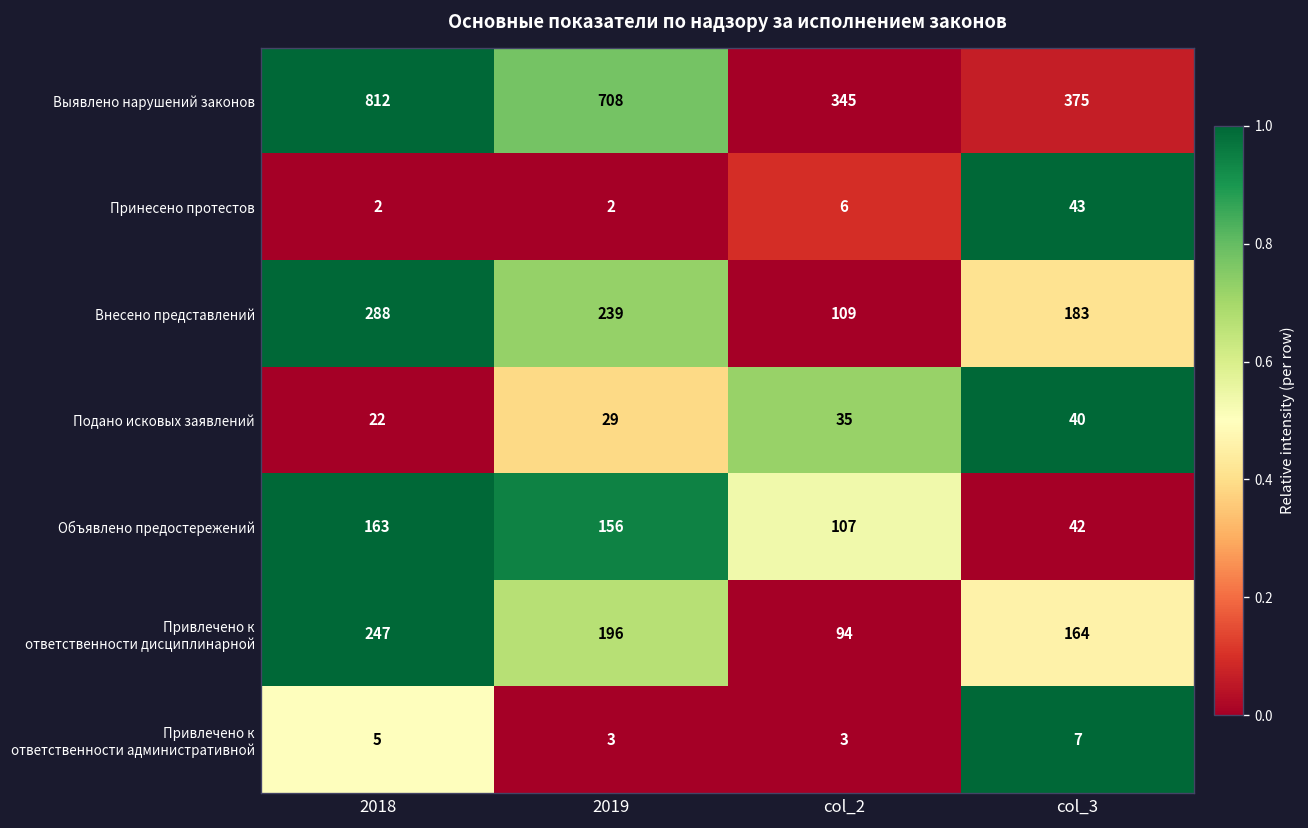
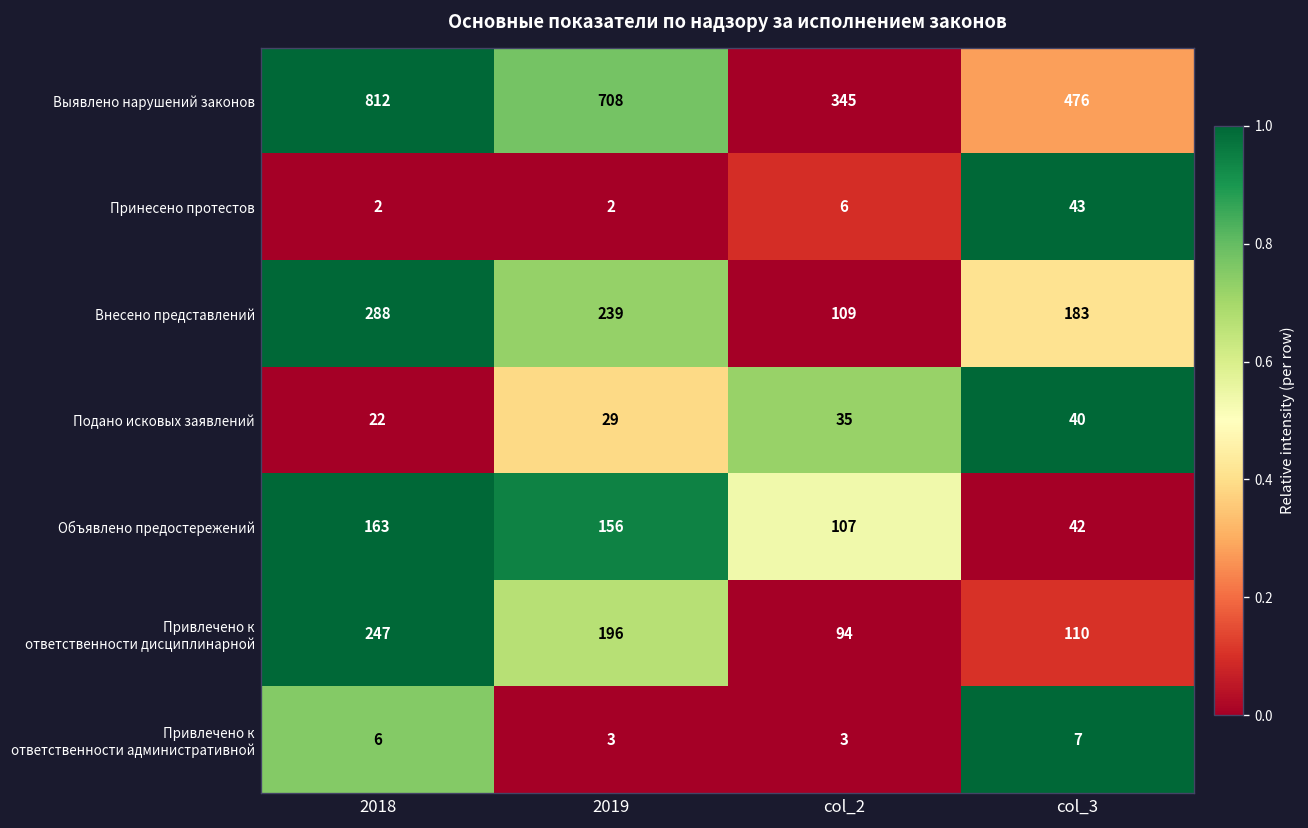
  {
    "Выявлено нарушений законов": {
      "2018": 812,
      "2019": 708,
      "col_2": 345,
-     "col_3": 375
+     "col_3": 476
    },
    "Принесено протестов": {
      "2018": 2,
      "2019": 2,
      "col_2": 6,
      "col_3": 43
    },
    "Внесено представлений": {
      "2018": 288,
      "2019": 239,
      "col_2": 109,
      "col_3": 183
    },
    "Подано исковых заявлений": {
      "2018": 22,
      "2019": 29,
      "col_2": 35,
      "col_3": 40
    },
    "Объявлено предостережений": {
      "2018": 163,
      "2019": 156,
      "col_2": 107,
      "col_3": 42
    },
    "Привлечено к ответственности дисциплинарной": {
      "2018": 247,
      "2019": 196,
      "col_2": 94,
-     "col_3": 164
+     "col_3": 110
    },
    "Привлечено к ответственности административной": {
-     "2018": 5,
+     "2018": 6,
      "2019": 3,
      "col_2": 3,
      "col_3": 7
    }
  }
